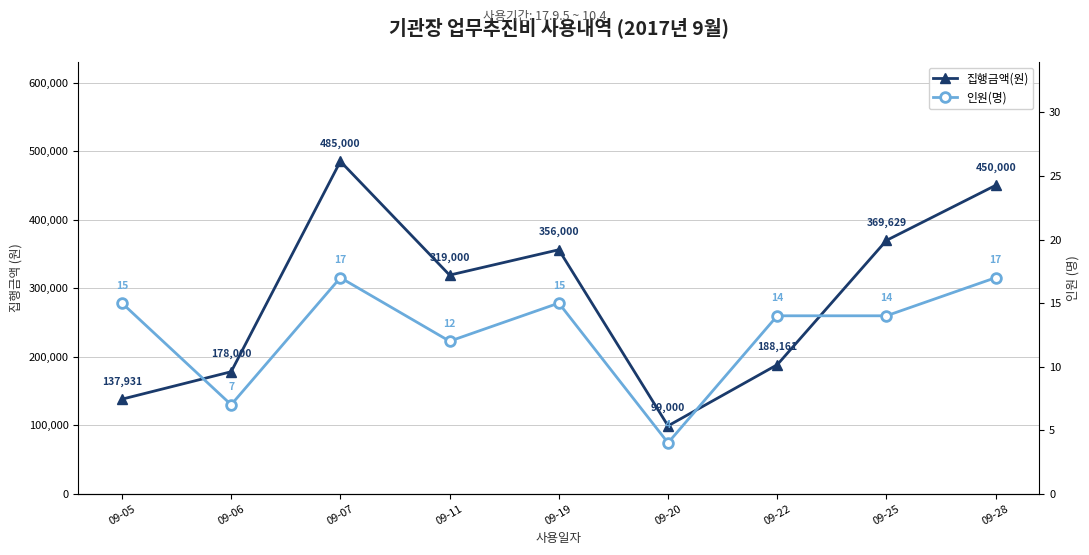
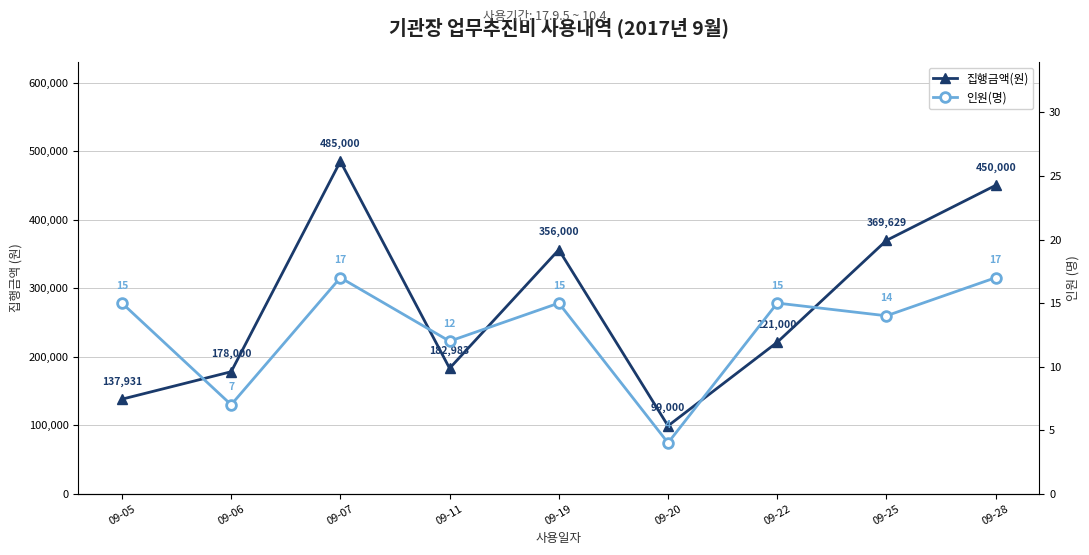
  {
    "집행금액(원)": {
      "09-05": "137,931",
      "09-06": "178,000",
      "09-07": "485,000",
-     "09-11": "319,000",
+     "09-11": "182,983",
      "09-19": "356,000",
      "09-20": "99,000",
-     "09-22": "188,161",
+     "09-22": "221,000",
      "09-25": "369,629",
      "09-28": "450,000"
    },
    "인원(명)": {
      "09-05": "15",
      "09-06": "7",
      "09-07": "17",
      "09-11": "12",
      "09-19": "15",
-     "09-22": "14",
+     "09-22": "15",
      "09-25": "14",
      "09-28": "17"
    }
  }
